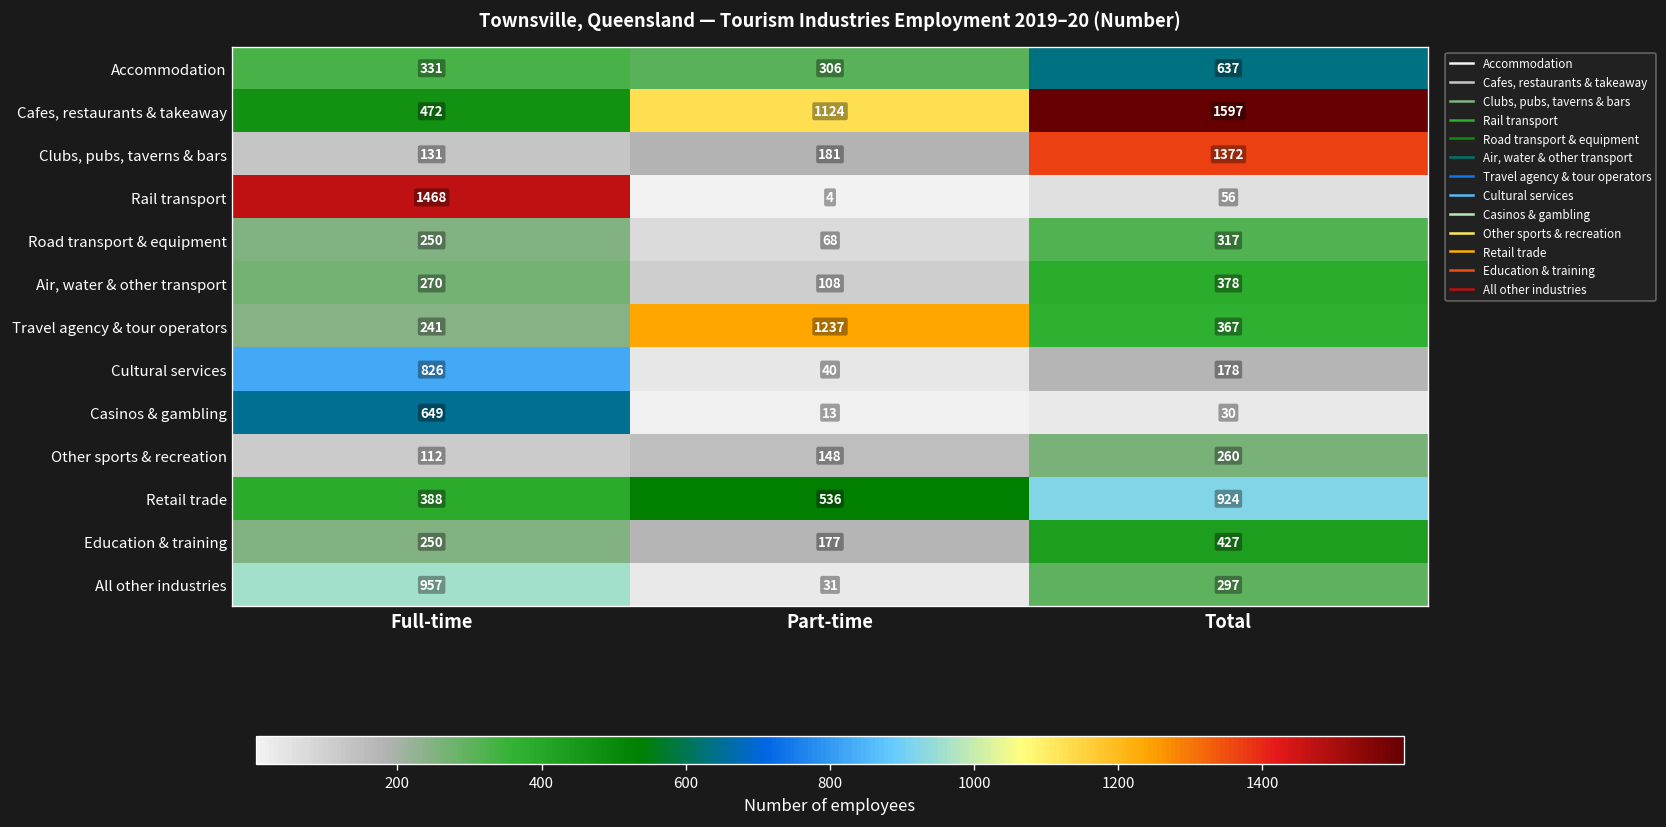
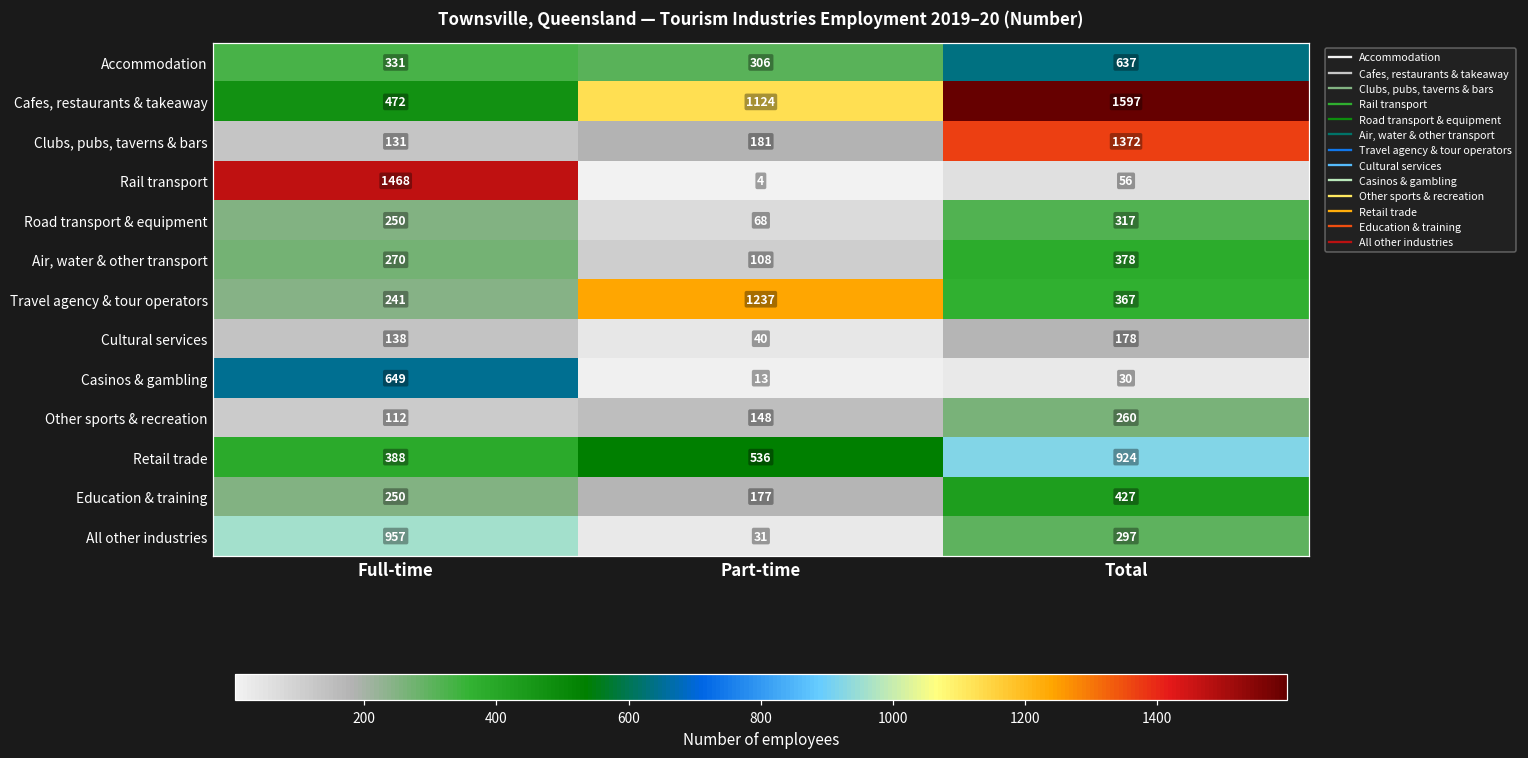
  {
    "Cultural services": {
-     "Full-time": 826
+     "Full-time": 138
    }
  }
